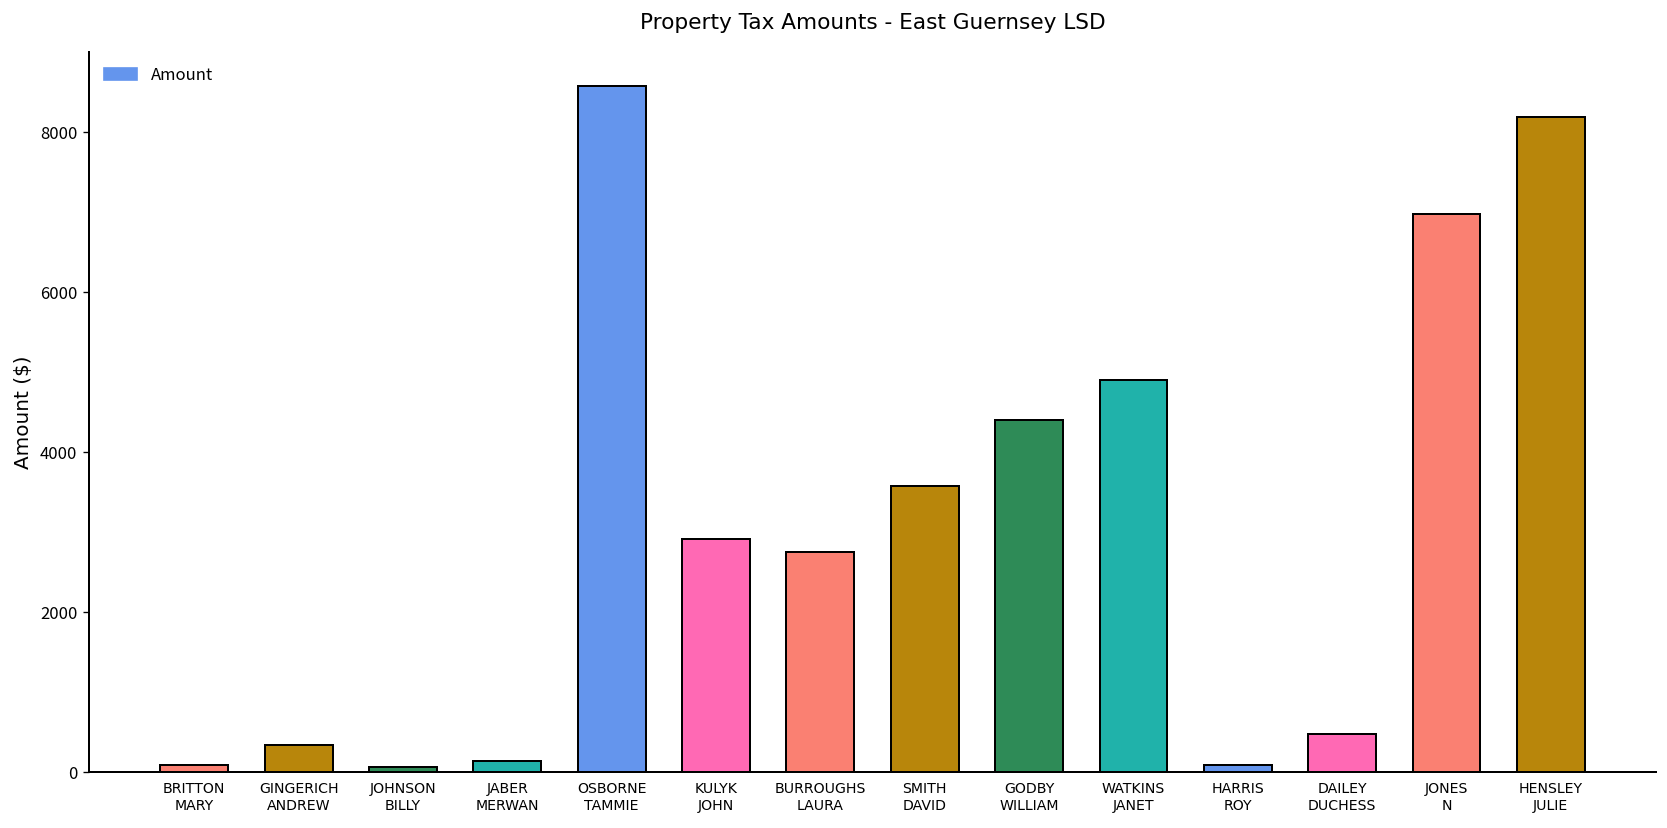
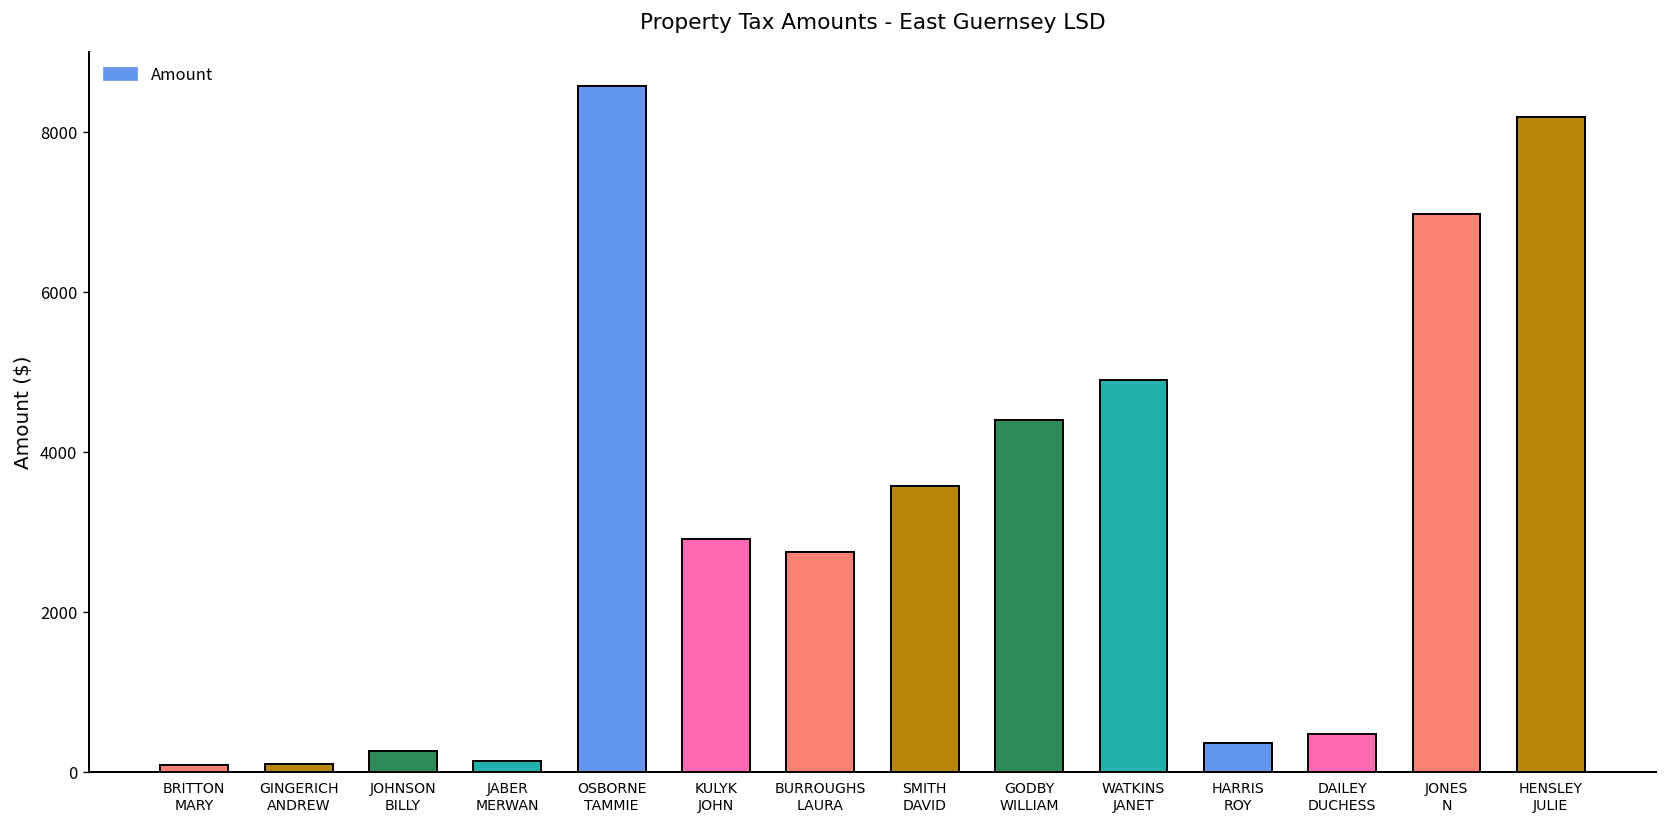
  {
    "BRITTON MARY": 100,
-   "GINGERICH ANDREW": 300,
-   "JOHNSON BILLY": 100,
+   "GINGERICH ANDREW": 100,
+   "JOHNSON BILLY": 300,
    "JABER MERWAN": 100,
    "OSBORNE TAMMIE": 8600,
    "KULYK JOHN": 2900,
    "BURROUGHS LAURA": 2800,
    "SMITH DAVID": 3600,
    "GODBY WILLIAM": 4400,
    "WATKINS JANET": 4900,
-   "HARRIS ROY": 100,
+   "HARRIS ROY": 400,
    "DAILEY DUCHESS": 500,
    "JONES N": 7000,
    "HENSLEY JULIE": 8200
  }
